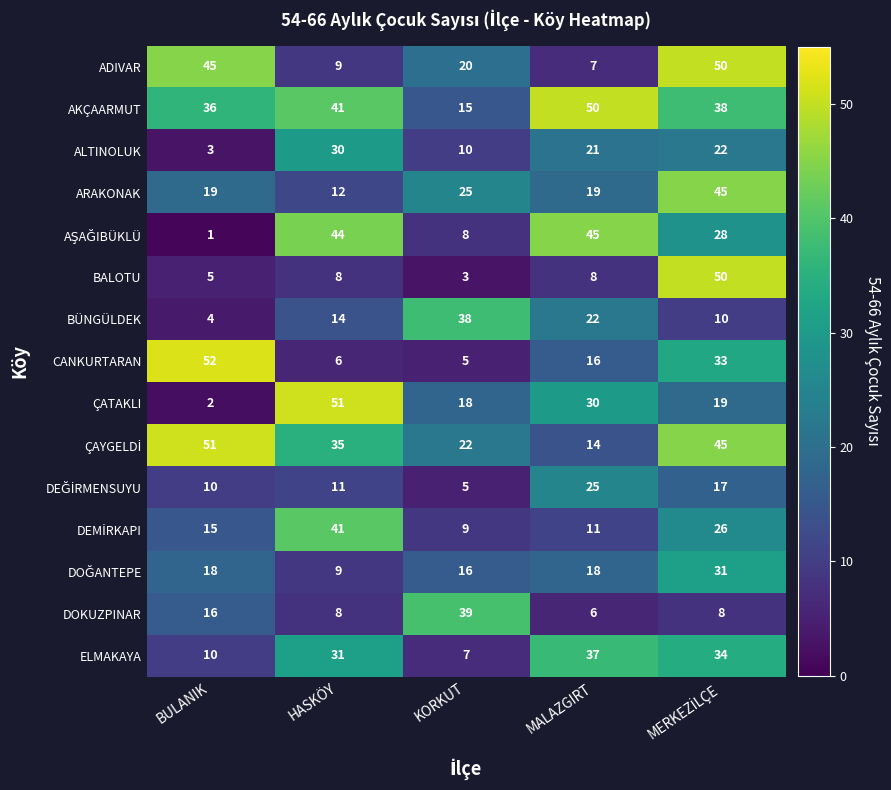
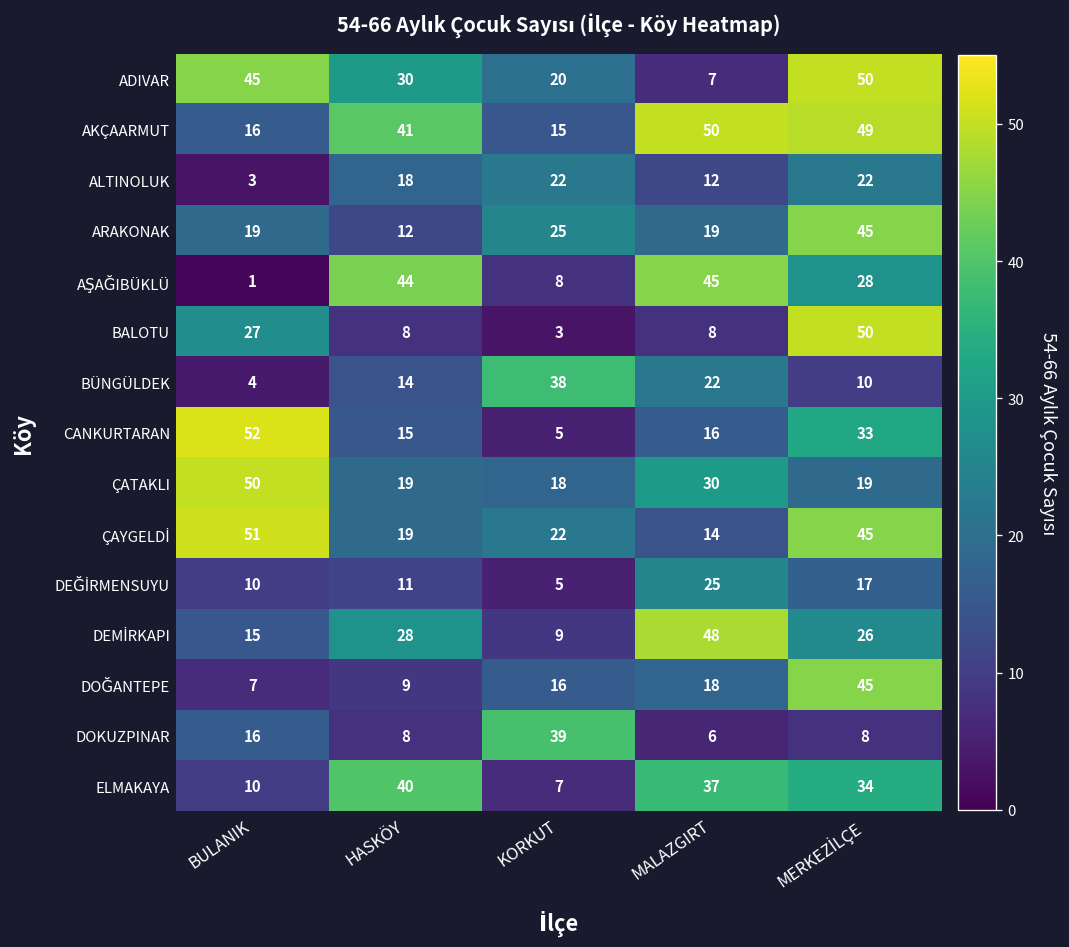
  {
    "ADIVAR": {
      "BULANIK": 45,
-     "HASKÖY": 9,
+     "HASKÖY": 30,
      "KORKUT": 20,
      "MALAZGIRT": 7,
      "MERKEZİLÇE": 50
    },
    "AKÇAARMUT": {
-     "BULANIK": 36,
+     "BULANIK": 16,
      "HASKÖY": 41,
      "KORKUT": 15,
      "MALAZGIRT": 50,
-     "MERKEZİLÇE": 38
+     "MERKEZİLÇE": 49
    },
    "ALTINOLUK": {
      "BULANIK": 3,
-     "HASKÖY": 30,
-     "KORKUT": 10,
-     "MALAZGIRT": 21,
+     "HASKÖY": 18,
+     "KORKUT": 22,
+     "MALAZGIRT": 12,
      "MERKEZİLÇE": 22
    },
    "ARAKONAK": {
      "BULANIK": 19,
      "HASKÖY": 12,
      "KORKUT": 25,
      "MALAZGIRT": 19,
      "MERKEZİLÇE": 45
    },
    "AŞAĞIBÜKLÜ": {
      "BULANIK": 1,
      "HASKÖY": 44,
      "KORKUT": 8,
      "MALAZGIRT": 45,
      "MERKEZİLÇE": 28
    },
    "BALOTU": {
-     "BULANIK": 5,
+     "BULANIK": 27,
      "HASKÖY": 8,
      "KORKUT": 3,
      "MALAZGIRT": 8,
      "MERKEZİLÇE": 50
    },
    "BÜNGÜLDEK": {
      "BULANIK": 4,
      "HASKÖY": 14,
      "KORKUT": 38,
      "MALAZGIRT": 22,
      "MERKEZİLÇE": 10
    },
    "CANKURTARAN": {
      "BULANIK": 52,
-     "HASKÖY": 6,
+     "HASKÖY": 15,
      "KORKUT": 5,
      "MALAZGIRT": 16,
      "MERKEZİLÇE": 33
    },
    "ÇATAKLI": {
-     "BULANIK": 2,
-     "HASKÖY": 51,
+     "BULANIK": 50,
+     "HASKÖY": 19,
      "KORKUT": 18,
      "MALAZGIRT": 30,
      "MERKEZİLÇE": 19
    },
    "ÇAYGELDİ": {
      "BULANIK": 51,
-     "HASKÖY": 35,
+     "HASKÖY": 19,
      "KORKUT": 22,
      "MALAZGIRT": 14,
      "MERKEZİLÇE": 45
    },
    "DEĞİRMENSUYU": {
      "BULANIK": 10,
      "HASKÖY": 11,
      "KORKUT": 5,
      "MALAZGIRT": 25,
      "MERKEZİLÇE": 17
    },
    "DEMİRKAPI": {
      "BULANIK": 15,
-     "HASKÖY": 41,
+     "HASKÖY": 28,
      "KORKUT": 9,
-     "MALAZGIRT": 11,
+     "MALAZGIRT": 48,
      "MERKEZİLÇE": 26
    },
    "DOĞANTEPE": {
-     "BULANIK": 18,
+     "BULANIK": 7,
      "HASKÖY": 9,
      "KORKUT": 16,
      "MALAZGIRT": 18,
-     "MERKEZİLÇE": 31
+     "MERKEZİLÇE": 45
    },
    "DOKUZPINAR": {
      "BULANIK": 16,
      "HASKÖY": 8,
      "KORKUT": 39,
      "MALAZGIRT": 6,
      "MERKEZİLÇE": 8
    },
    "ELMAKAYA": {
      "BULANIK": 10,
-     "HASKÖY": 31,
+     "HASKÖY": 40,
      "KORKUT": 7,
      "MALAZGIRT": 37,
      "MERKEZİLÇE": 34
    }
  }
